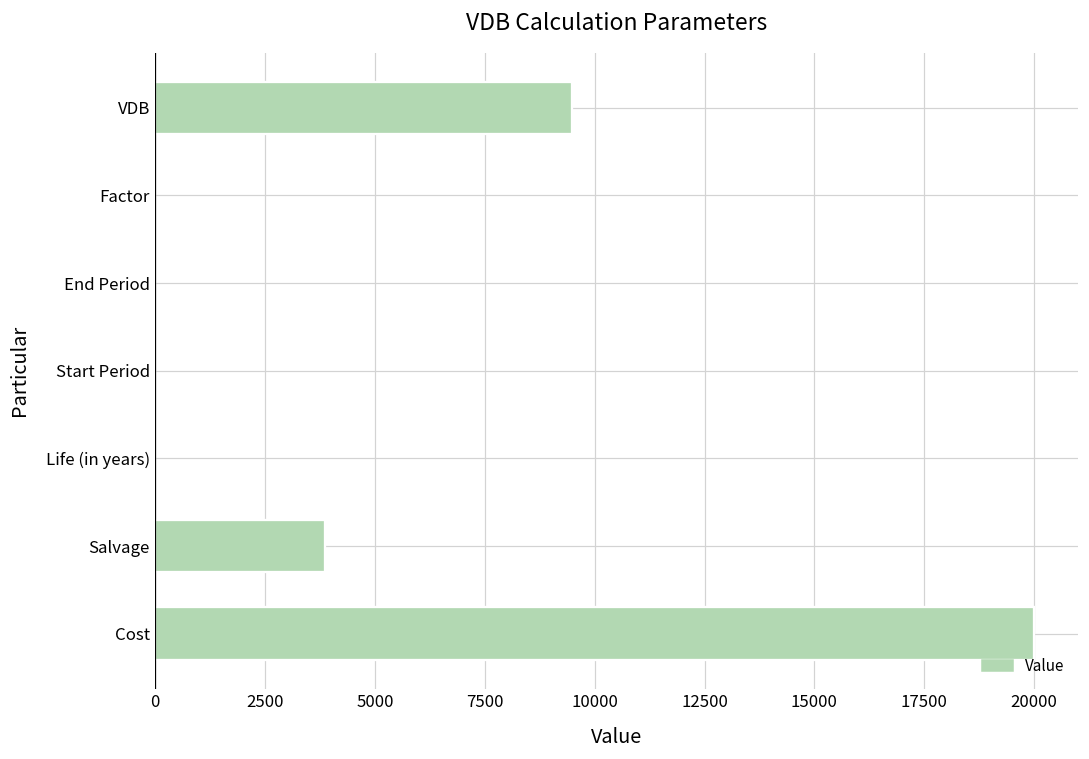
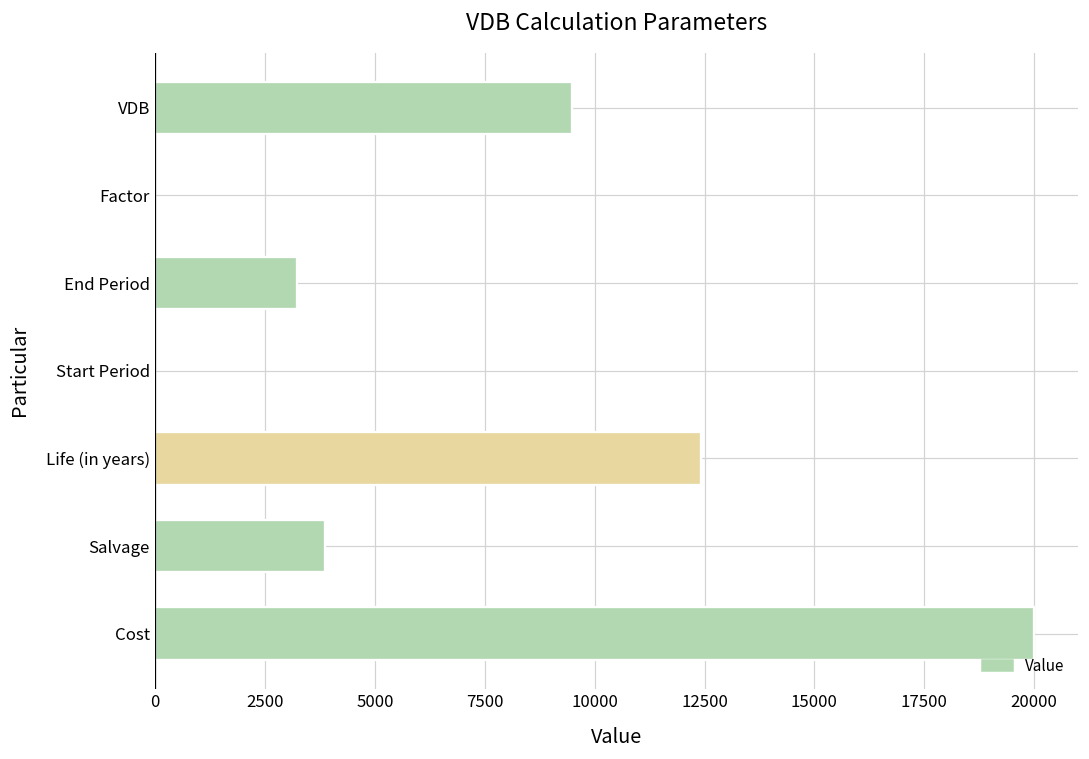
  {
    "VDB": 9500,
-   "End Period": 0,
+   "End Period": 3200,
    "Start Period": 0,
-   "Life (in years)": 0,
+   "Life (in years)": 12400,
    "Salvage": 3900,
    "Cost": 20000
  }
